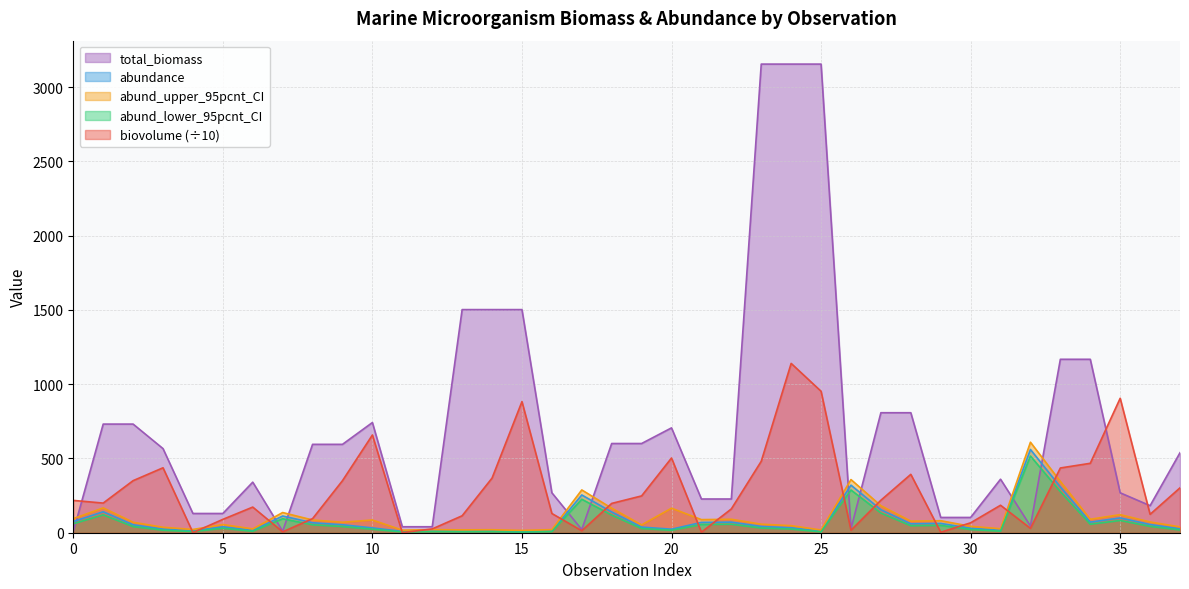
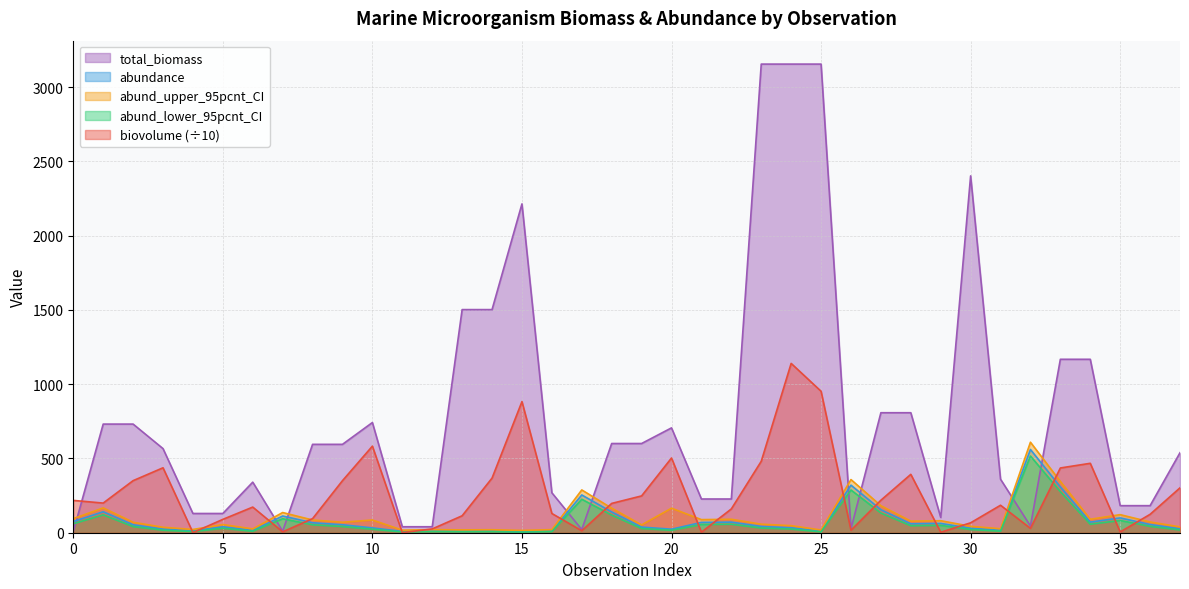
  {
    "total_biomass": {
      "0": 10,
      "5": 130,
      "10": 740,
-     "15": 1500,
+     "15": 2210,
      "20": 710,
      "25": 3160,
-     "30": 100,
-     "35": 270
+     "30": 2400,
+     "35": 180
    },
    "abundance": {
      "35": 100
    },
    "abund_upper_95pcnt_CI": {
      "0": 90,
      "10": 90,
      "20": 170,
      "35": 120
    },
    "abund_lower_95pcnt_CI": {
      "35": 80
    },
    "biovolume (÷10)": {
      "0": 220,
      "5": 90,
-     "10": 660,
+     "10": 580,
      "15": 880,
      "20": 500,
      "25": 950,
      "30": 70,
-     "35": 910
+     "35": 10
    }
  }
